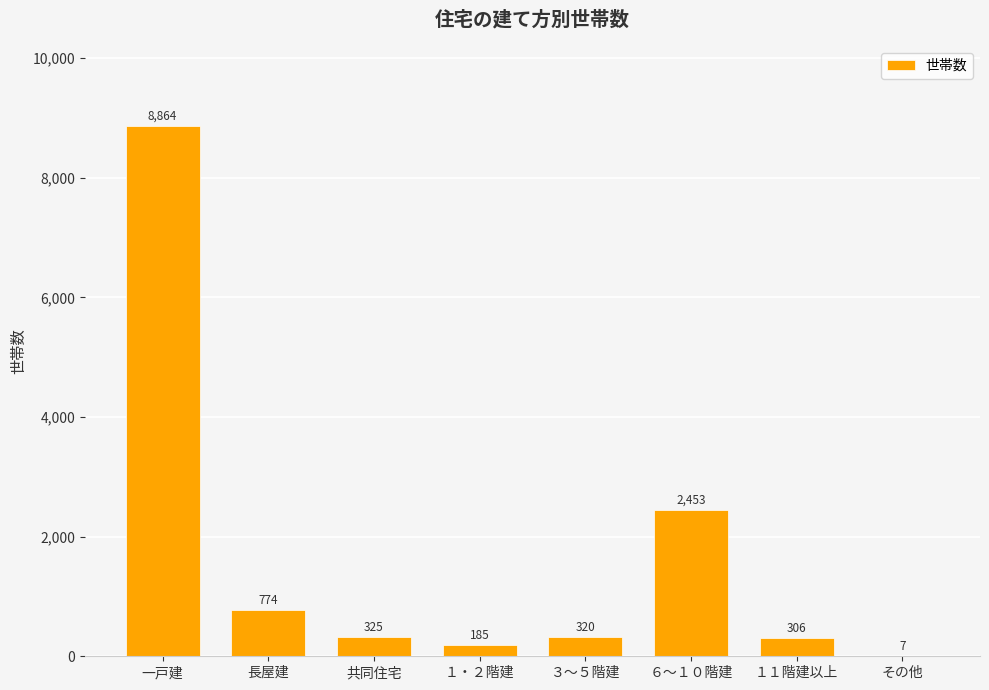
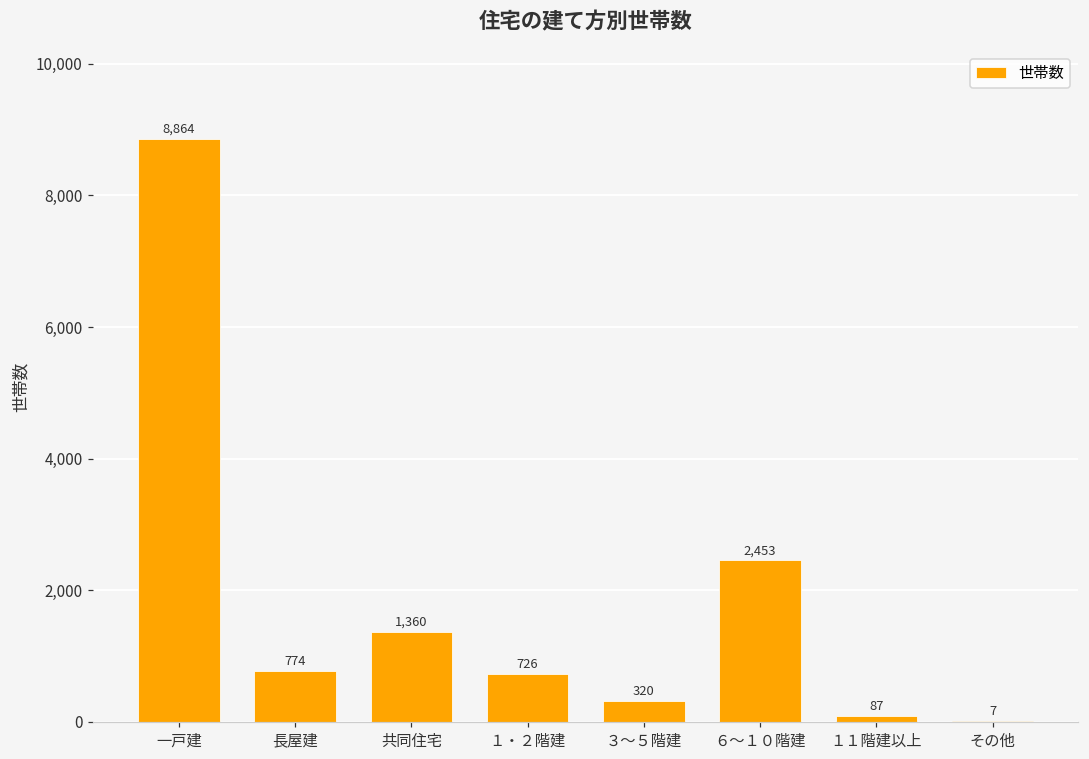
  {
    "一戸建": "8,864",
    "長屋建": "774",
-   "共同住宅": "325",
-   "１・２階建": "185",
+   "共同住宅": "1,360",
+   "１・２階建": "726",
    "３～５階建": "320",
    "６～１０階建": "2,453",
-   "１１階建以上": "306",
+   "１１階建以上": "87",
    "その他": "7"
  }
